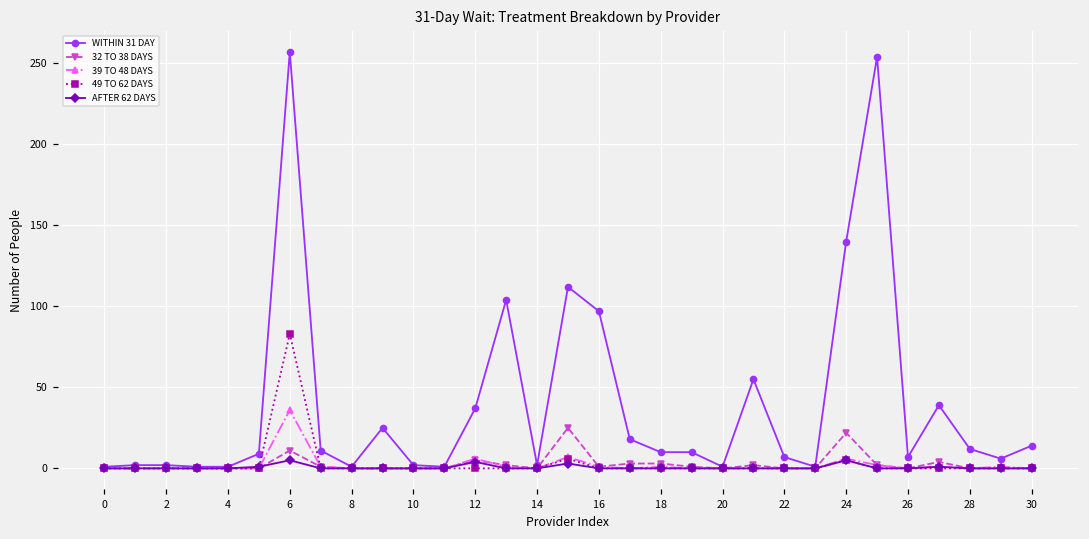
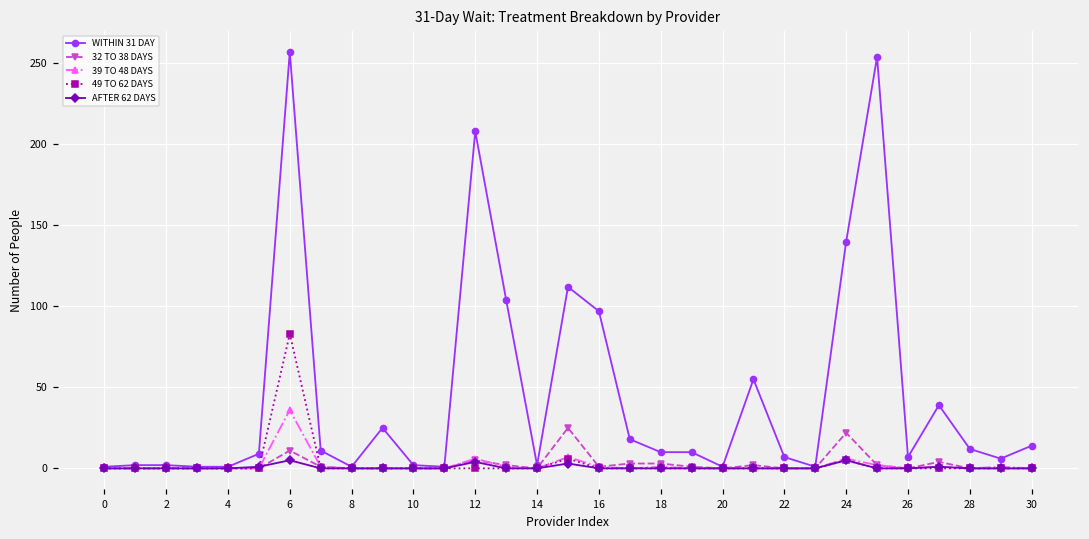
  {
    "WITHIN 31 DAY": {
      "2": 2,
      "6": 257,
      "10": 2,
-     "12": 37,
+     "12": 208,
      "14": 2,
      "16": 97,
      "18": 10,
      "22": 7,
      "24": 140,
      "26": 7,
      "28": 12,
      "30": 14
    },
    "32 TO 38 DAYS": {
      "6": 11,
      "18": 3,
      "24": 22
    },
    "39 TO 48 DAYS": {
      "6": 36
    }
  }
